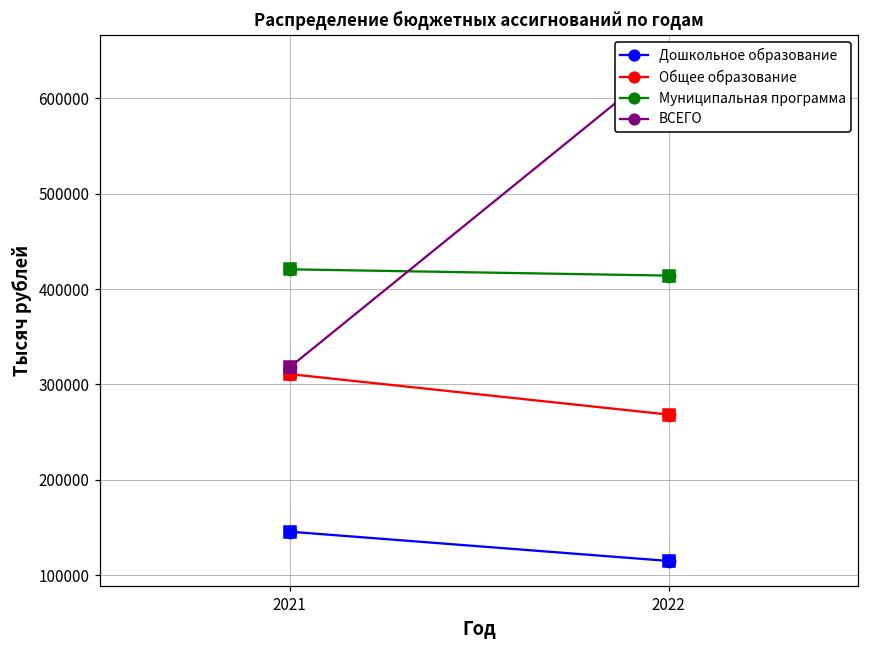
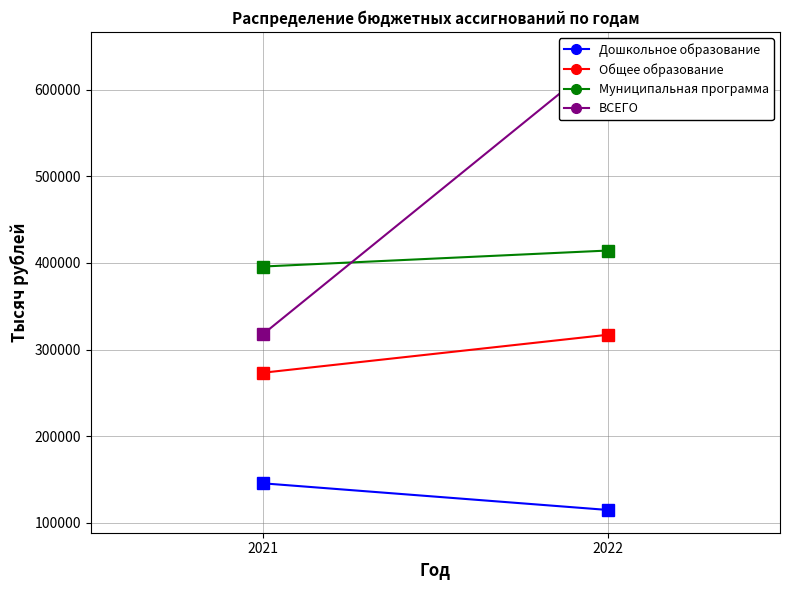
  {
    "Дошкольное образование": {
      "2021": 150000,
      "2022": 110000
    },
    "Общее образование": {
-     "2021": 310000,
-     "2022": 270000
+     "2021": 270000,
+     "2022": 320000
    },
    "Муниципальная программа": {
-     "2021": 420000,
+     "2021": 400000,
      "2022": 410000
    },
    "ВСЕГО": {
      "2021": 320000
    }
  }
